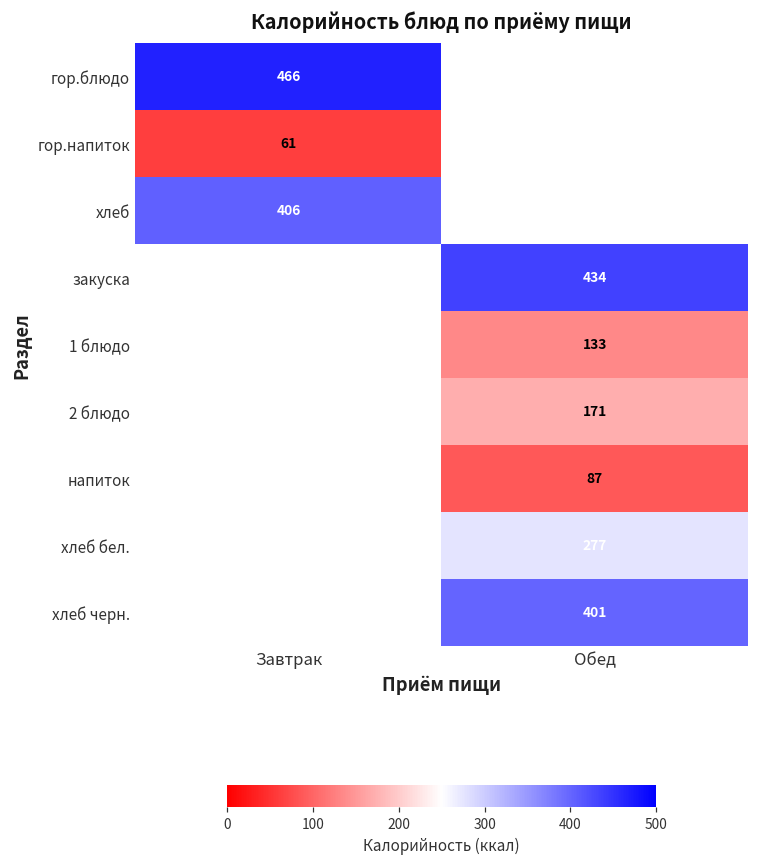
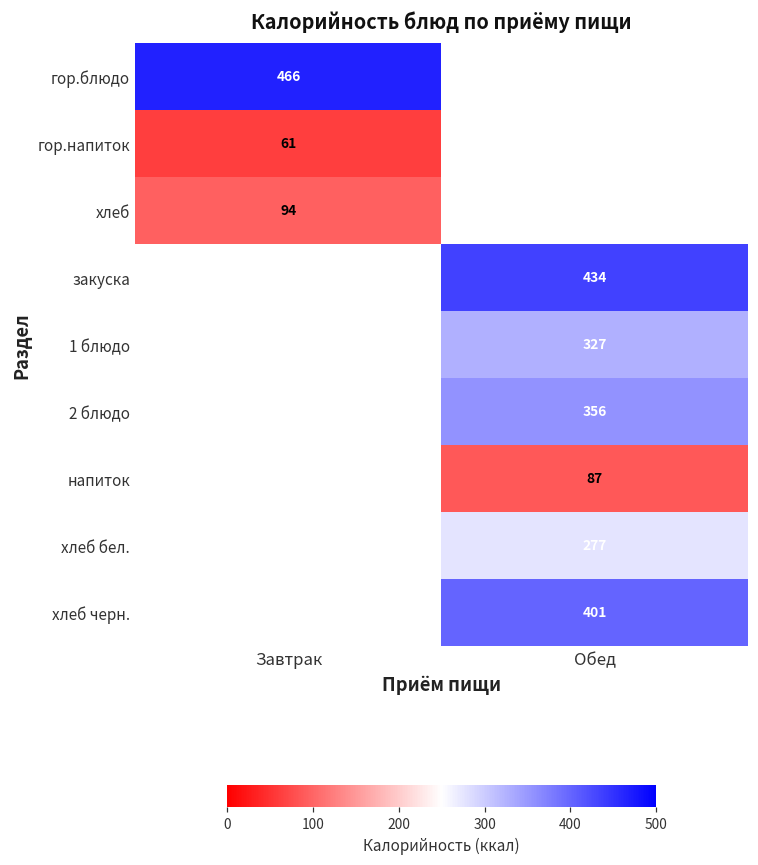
  {
    "гор.блюдо": {
      "Завтрак": 466
    },
    "гор.напиток": {
      "Завтрак": 61
    },
    "хлеб": {
-     "Завтрак": 406
+     "Завтрак": 94
    },
    "закуска": {
      "Обед": 434
    },
    "1 блюдо": {
-     "Обед": 133
+     "Обед": 327
    },
    "2 блюдо": {
-     "Обед": 171
+     "Обед": 356
    },
    "напиток": {
      "Обед": 87
    },
    "хлеб черн.": {
      "Обед": 401
    }
  }
